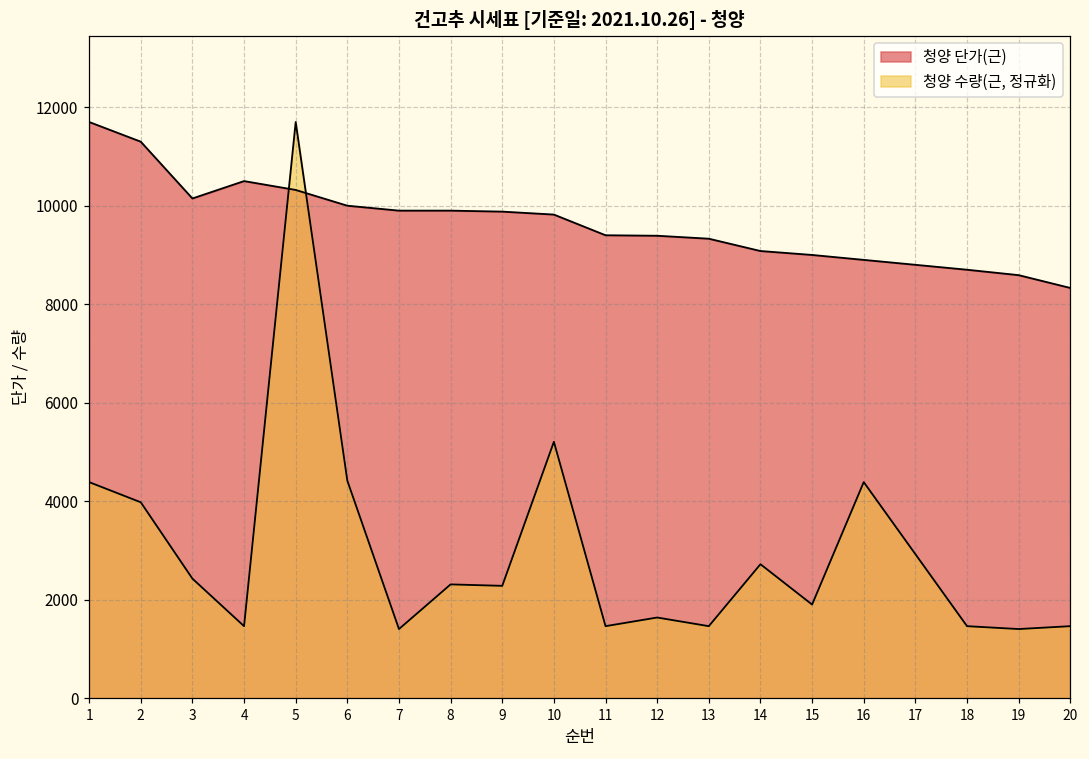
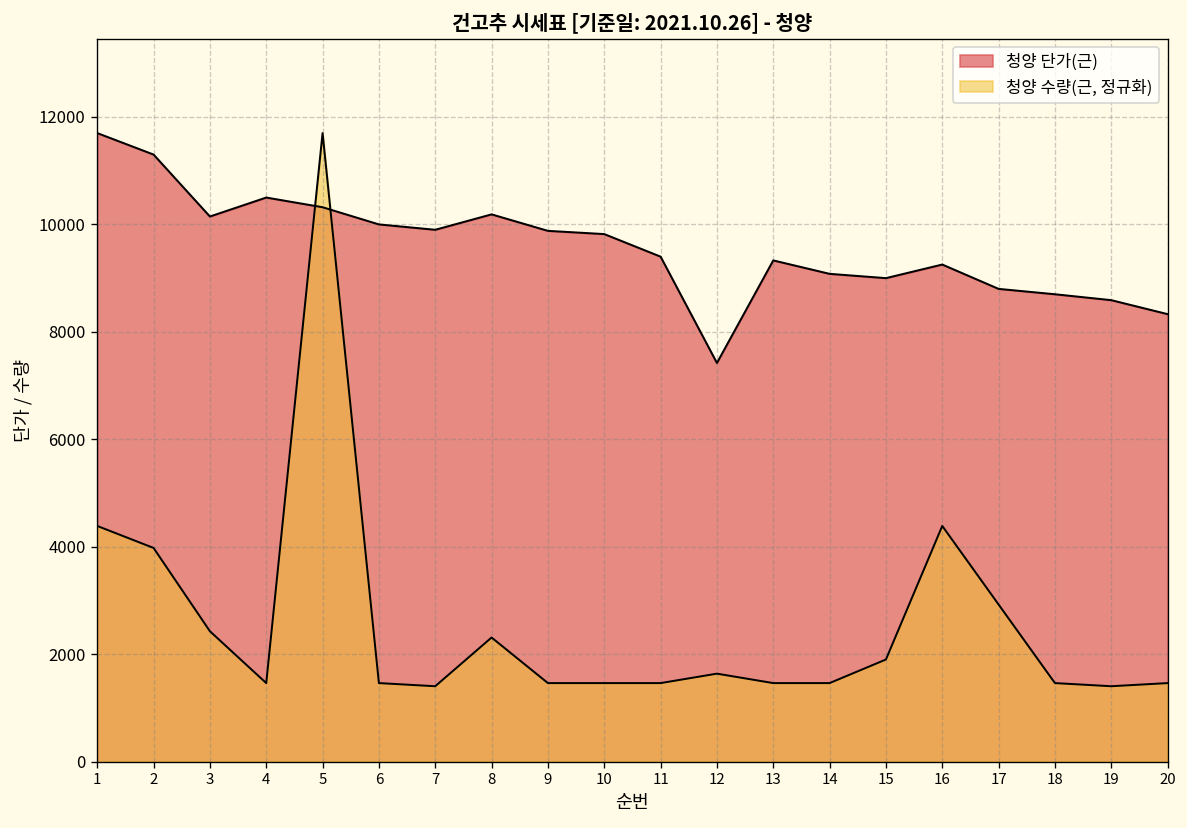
  {
    "청양 단가(근)": {
      "1": 11700,
      "2": 11300,
      "3": 10100,
      "4": 10500,
      "5": 10300,
      "6": 10000,
      "7": 9900,
-     "8": 9900,
+     "8": 10200,
      "9": 9900,
      "10": 9800,
      "11": 9400,
-     "12": 9400,
+     "12": 7400,
      "13": 9300,
      "14": 9100,
      "15": 9000,
-     "16": 8900,
+     "16": 9300,
      "17": 8800,
      "18": 8700,
      "19": 8600,
      "20": 8300
    },
    "청양 수량(근, 정규화)": {
      "1": 4400,
      "2": 4000,
      "3": 2400,
      "4": 1500,
      "5": 11700,
-     "6": 4400,
+     "6": 1500,
      "7": 1400,
      "8": 2300,
-     "9": 2300,
-     "10": 5200,
+     "9": 1500,
+     "10": 1500,
      "11": 1500,
      "12": 1600,
      "13": 1500,
-     "14": 2700,
+     "14": 1500,
      "15": 1900,
      "16": 4400,
      "17": 2900,
      "18": 1500,
      "19": 1400,
      "20": 1500
    }
  }
